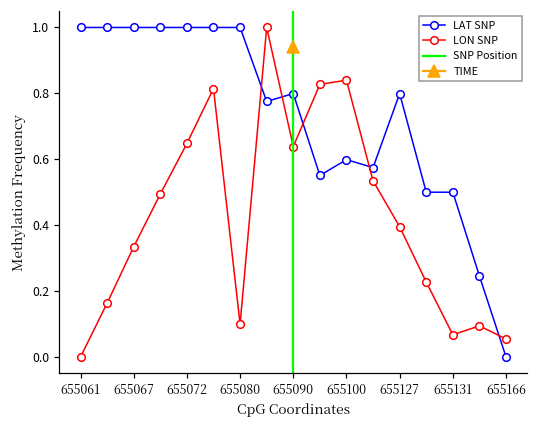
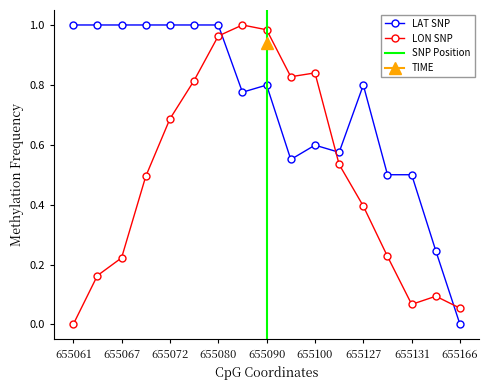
  {
    "LAT SNP": {
      "655061": 1.00,
      "655067": 1.00,
      "655072": 1.00,
      "655080": 1.00,
      "655090": 0.80,
      "655100": 0.60,
      "655127": 0.80,
      "655131": 0.50,
      "655166": 0.00
    },
    "LON SNP": {
      "655061": 0.00,
-     "655067": 0.33,
-     "655072": 0.65,
-     "655080": 0.10,
-     "655090": 0.64,
+     "655067": 0.22,
+     "655072": 0.69,
+     "655080": 0.96,
+     "655090": 0.98,
      "655100": 0.84,
      "655127": 0.40,
      "655131": 0.07,
      "655166": 0.05
    },
    "TIME": {
      "655090": 0.94
    }
  }
